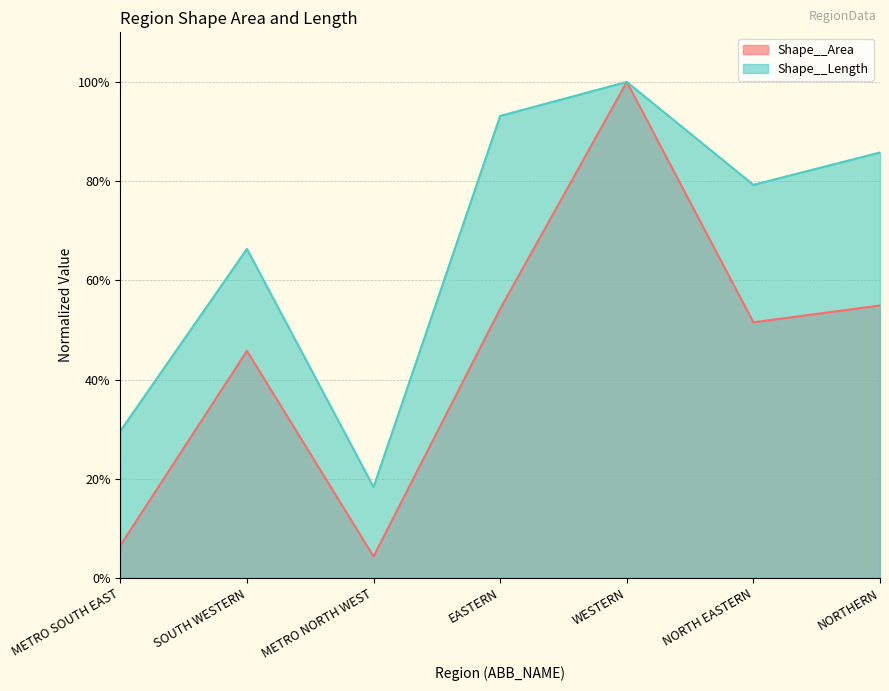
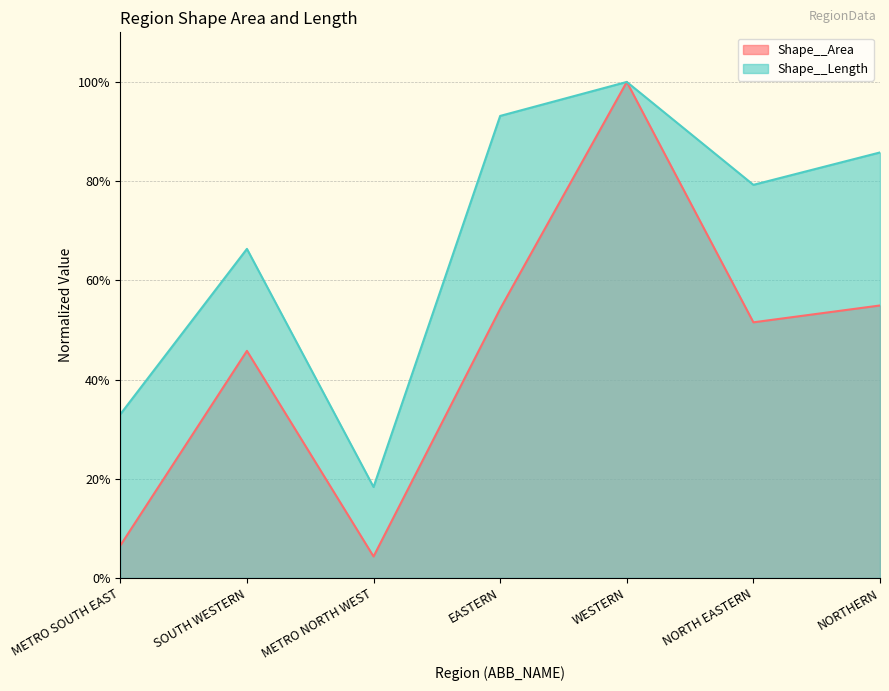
  {
    "Shape__Area": {
      "METRO SOUTH EAST": "7%",
      "SOUTH WESTERN": "46%",
      "METRO NORTH WEST": "4%",
      "EASTERN": "54%",
      "NORTH EASTERN": "52%",
      "NORTHERN": "55%"
    },
    "Shape__Length": {
-     "METRO SOUTH EAST": "30%",
+     "METRO SOUTH EAST": "33%",
      "SOUTH WESTERN": "66%",
      "METRO NORTH WEST": "18%",
      "EASTERN": "93%",
      "NORTH EASTERN": "79%",
      "NORTHERN": "86%"
    }
  }
